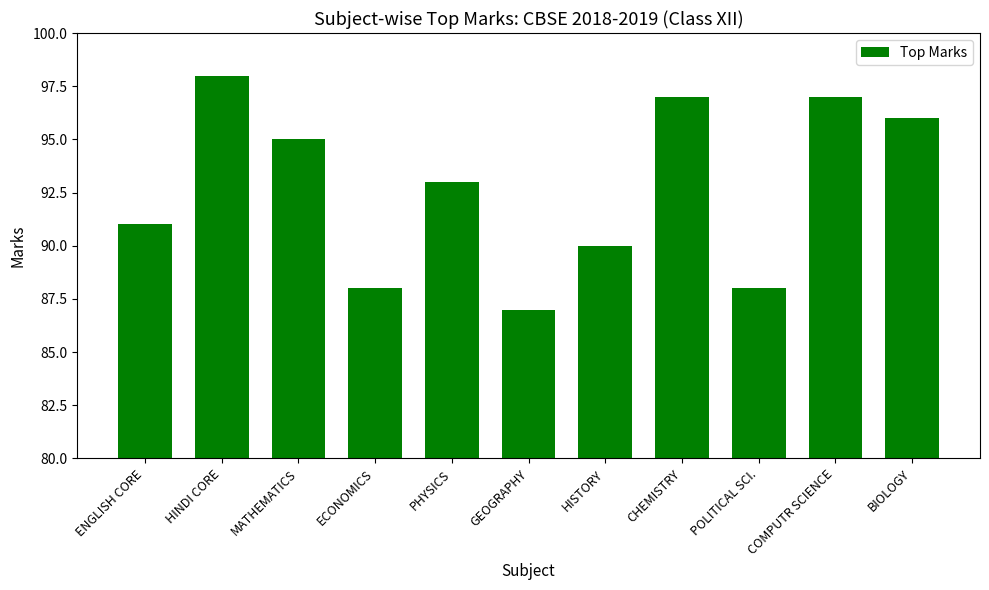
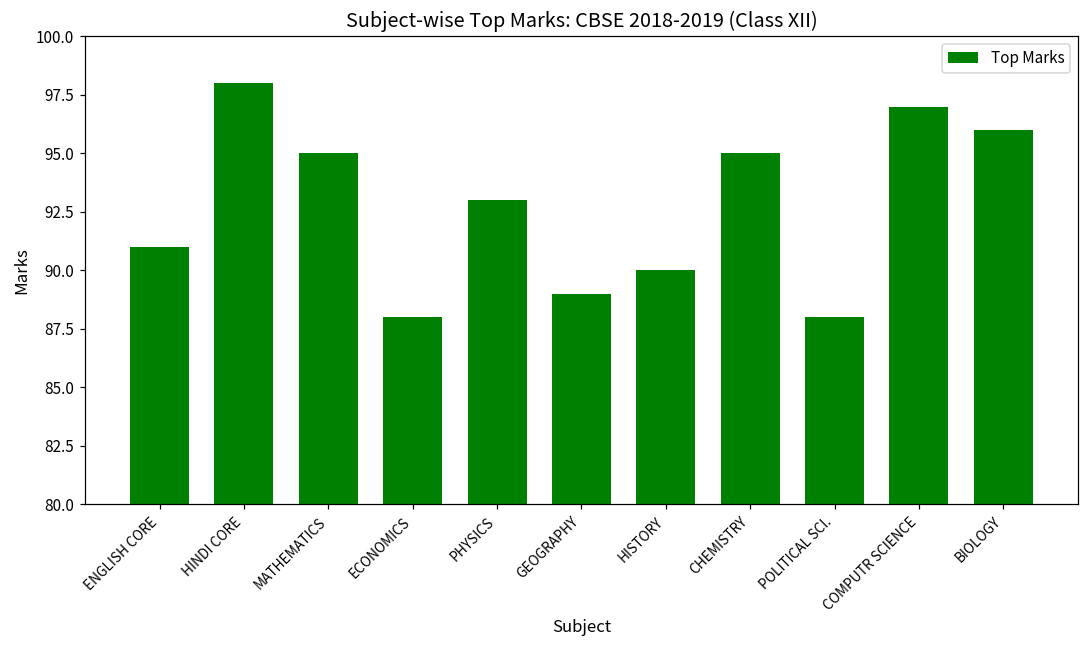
  {
    "ENGLISH CORE": 91,
    "HINDI CORE": 98,
    "MATHEMATICS": 95,
    "ECONOMICS": 88,
    "PHYSICS": 93,
-   "GEOGRAPHY": 87,
+   "GEOGRAPHY": 89,
    "HISTORY": 90,
-   "CHEMISTRY": 97,
+   "CHEMISTRY": 95,
    "POLITICAL SCI.": 88,
    "COMPUTR SCIENCE": 97,
    "BIOLOGY": 96
  }
